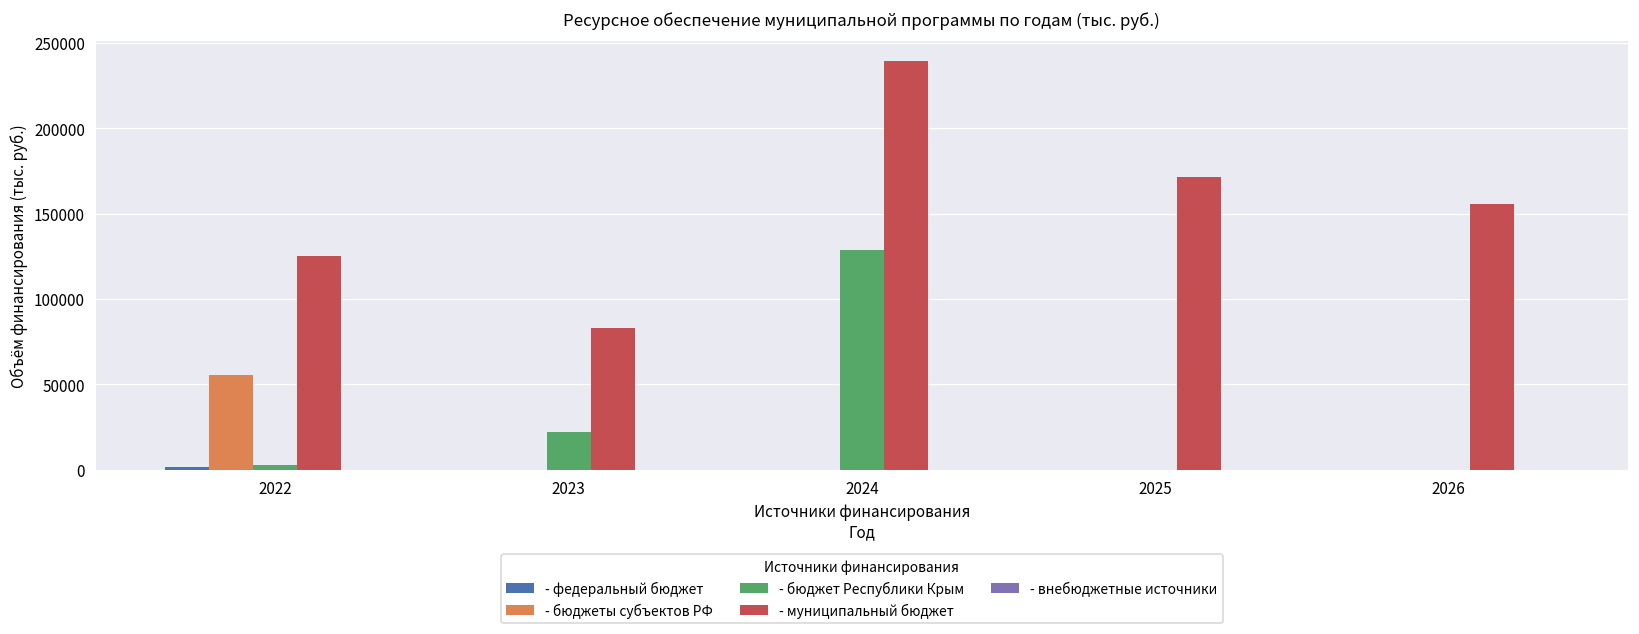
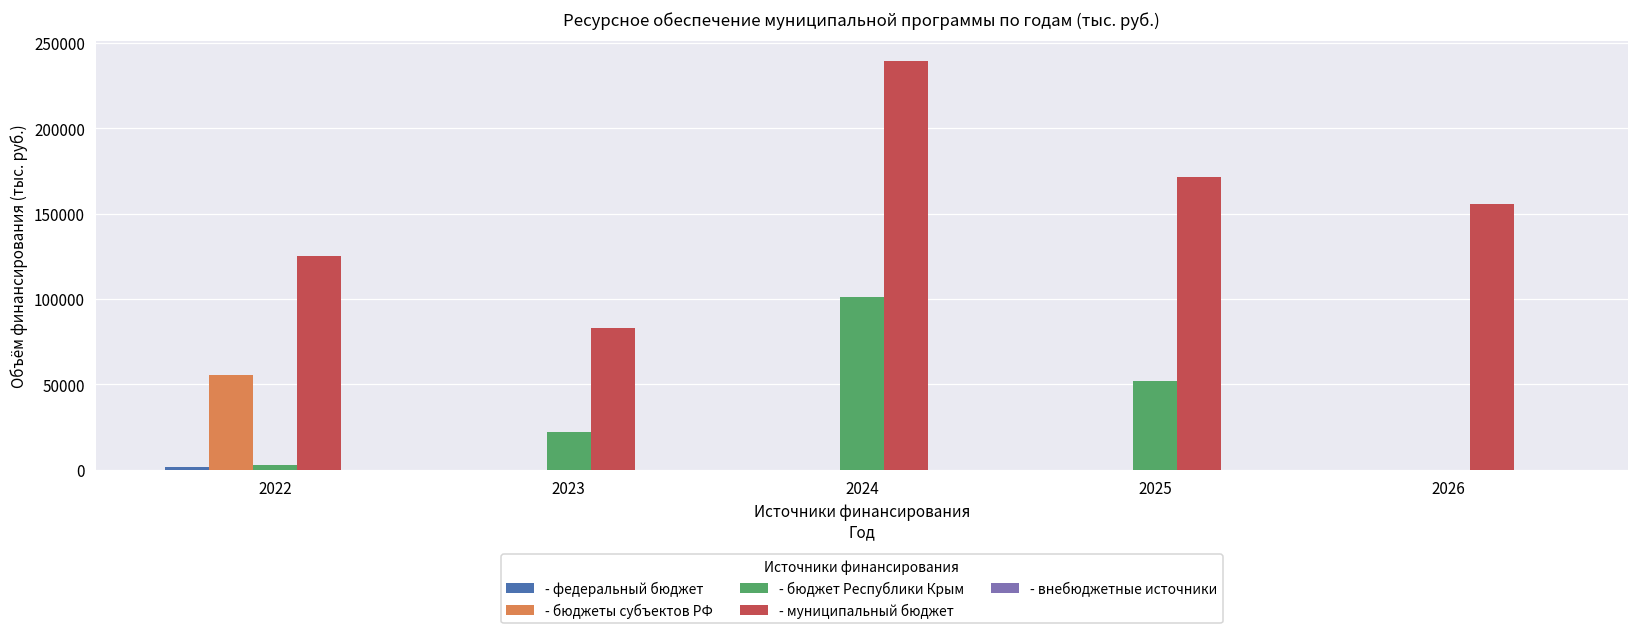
  {
    "- бюджет Республики Крым": {
      "2022": 3000,
      "2023": 22000,
-     "2024": 129000,
-     "2025": 0,
+     "2024": 101000,
+     "2025": 52000,
      "2026": 0
    }
  }
